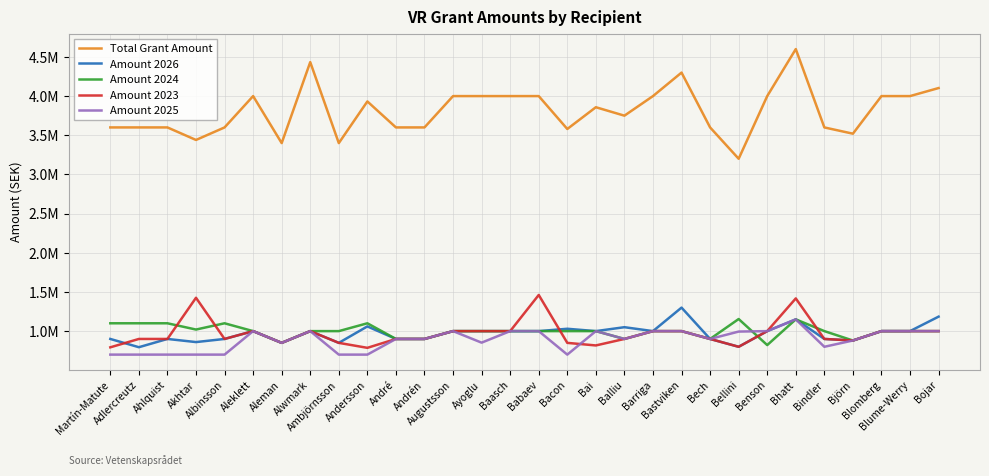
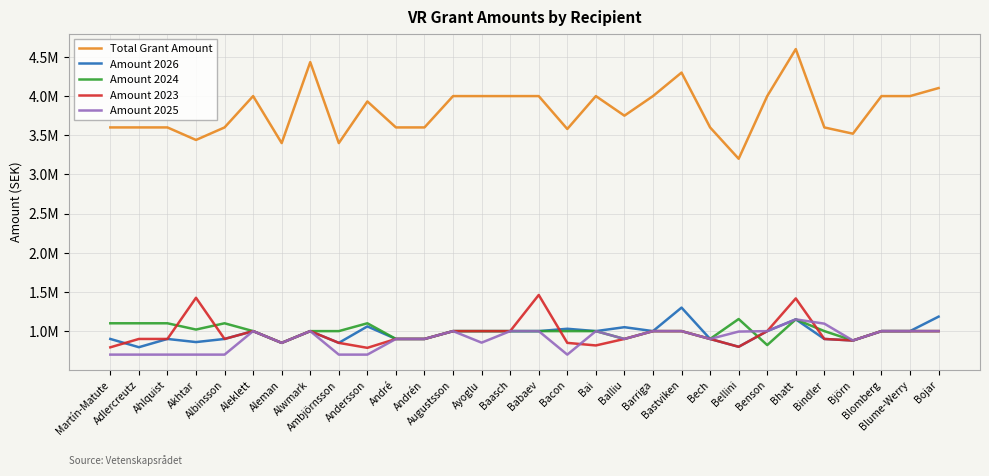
  {
    "Total Grant Amount": {
      "Martín-Matute": 3600000,
      "Adlercreutz": 3600000,
      "Ahlquist": 3600000,
      "Akhtar": 3400000,
      "Albinsson": 3600000,
      "Aleklett": 4000000,
      "Aleman": 3400000,
      "Alwmark": 4400000,
      "Ambjörnsson": 3400000,
      "Andersson": 3900000,
      "André": 3600000,
      "Andrén": 3600000,
      "Augustsson": 4000000,
      "Ayoglu": 4000000,
      "Baasch": 4000000,
      "Babaev": 4000000,
      "Bacon": 3600000,
-     "Bai": 3900000,
+     "Bai": 4000000,
      "Balliu": 3800000,
      "Barriga": 4000000,
      "Bastviken": 4300000,
      "Bech": 3600000,
      "Bellini": 3200000,
      "Benson": 4000000,
      "Bhatt": 4600000,
      "Bindler": 3600000,
      "Björn": 3500000,
      "Blomberg": 4000000,
      "Blume-Werry": 4000000,
      "Bojar": 4100000
    },
    "Amount 2026": {
      "Martín-Matute": 900000,
      "Adlercreutz": 800000,
      "Akhtar": 900000,
      "Andersson": 1100000,
      "Balliu": 1100000,
      "Bastviken": 1300000,
      "Bojar": 1200000
    },
    "Amount 2024": {
      "Martín-Matute": 1100000,
      "Adlercreutz": 1100000,
      "Ahlquist": 1100000,
      "Akhtar": 1000000,
      "Albinsson": 1100000,
      "Ambjörnsson": 1000000,
      "Andersson": 1100000,
      "Bellini": 1200000,
      "Benson": 800000,
      "Bindler": 1000000
    },
    "Amount 2023": {
      "Martín-Matute": 800000,
      "Adlercreutz": 900000,
      "Akhtar": 1400000,
      "Andersson": 800000,
      "Babaev": 1500000,
      "Bacon": 900000,
      "Bai": 800000,
      "Bhatt": 1400000
    },
    "Amount 2025": {
      "Martín-Matute": 700000,
      "Adlercreutz": 700000,
      "Ahlquist": 700000,
      "Akhtar": 700000,
      "Albinsson": 700000,
      "Ambjörnsson": 700000,
      "Andersson": 700000,
      "Ayoglu": 900000,
      "Bacon": 700000,
      "Bellini": 1000000,
-     "Bindler": 800000
+     "Bindler": 1100000
    }
  }
